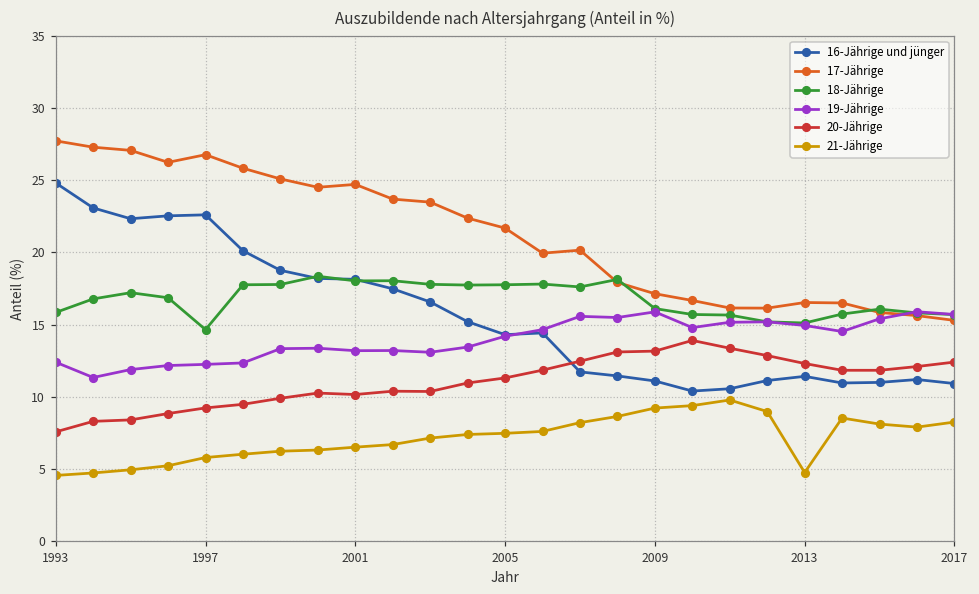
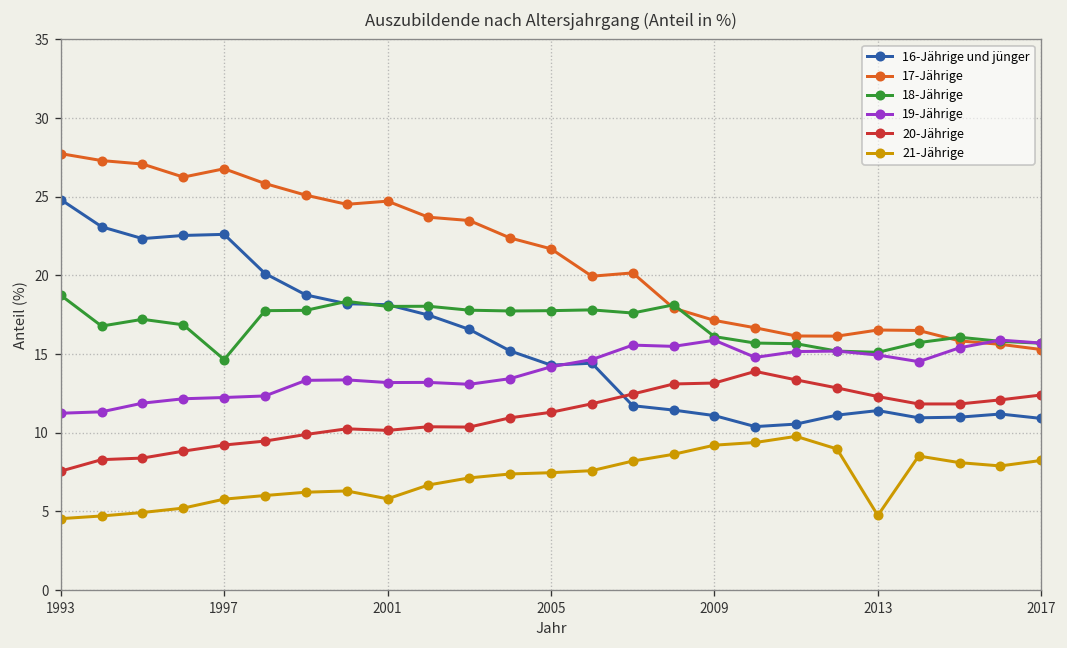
  {
    "16-Jährige und jünger": {
      "1993": 24.8,
      "1997": 22.6,
      "2009": 11.1,
      "2013": 11.4,
      "2017": 10.9
    },
    "18-Jährige": {
-     "1993": 15.8,
+     "1993": 18.7,
      "1997": 14.7,
      "2005": 17.8,
      "2009": 16.1
    },
    "19-Jährige": {
-     "1993": 12.4,
+     "1993": 11.2,
      "1997": 12.2,
      "2001": 13.2,
      "2009": 15.9
    },
    "21-Jährige": {
      "1993": 4.5,
      "1997": 5.8,
-     "2001": 6.5,
+     "2001": 5.8,
      "2005": 7.5,
      "2009": 9.2,
      "2013": 4.7,
      "2017": 8.2
    }
  }
